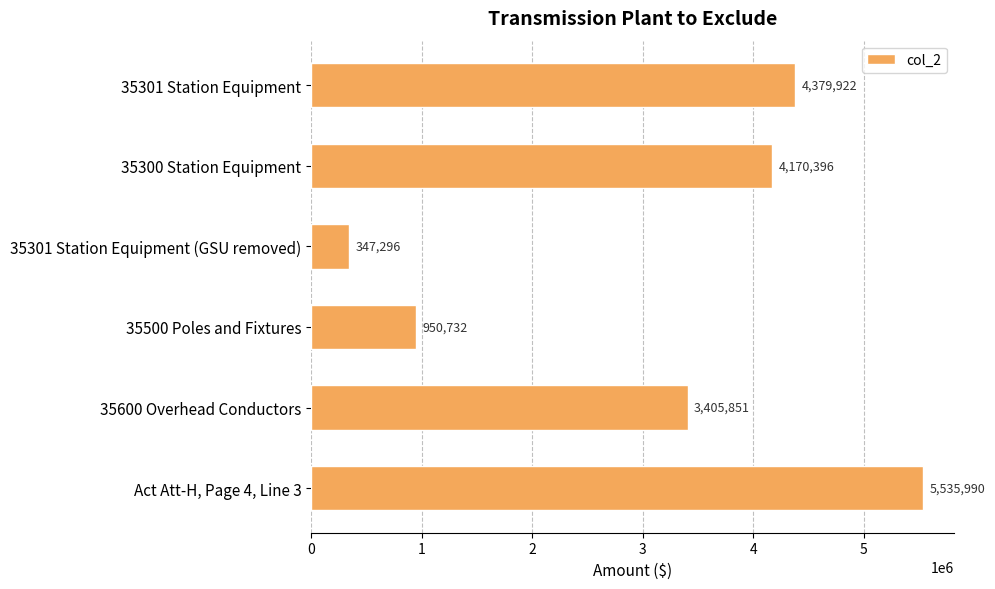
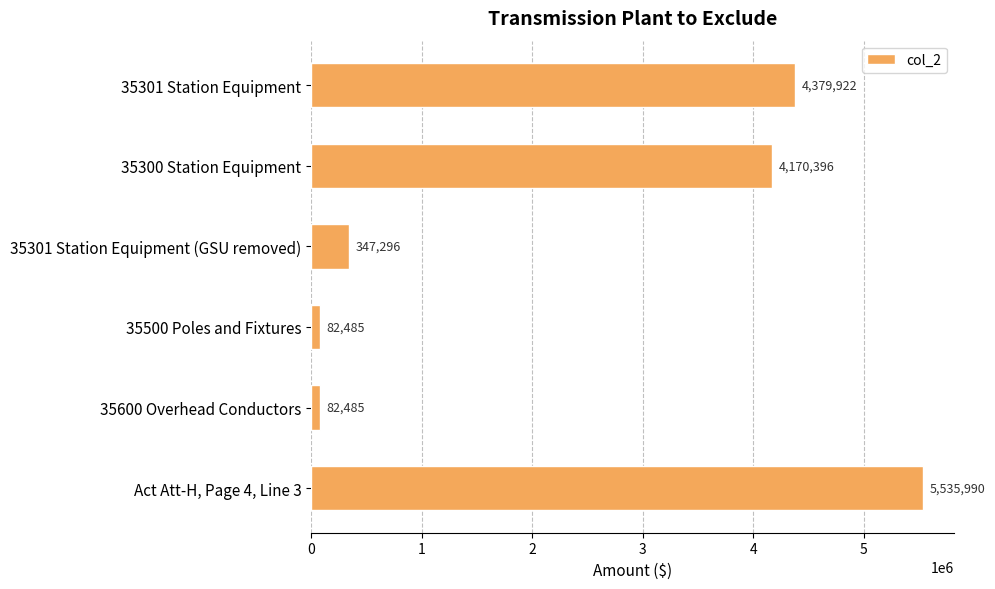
  {
    "35301 Station Equipment": "4,379,922",
    "35300 Station Equipment": "4,170,396",
    "35301 Station Equipment (GSU removed)": "347,296",
-   "35500 Poles and Fixtures": "950,732",
-   "35600 Overhead Conductors": "3,405,851",
+   "35500 Poles and Fixtures": "82,485",
+   "35600 Overhead Conductors": "82,485",
    "Act Att-H, Page 4, Line 3": "5,535,990"
  }
